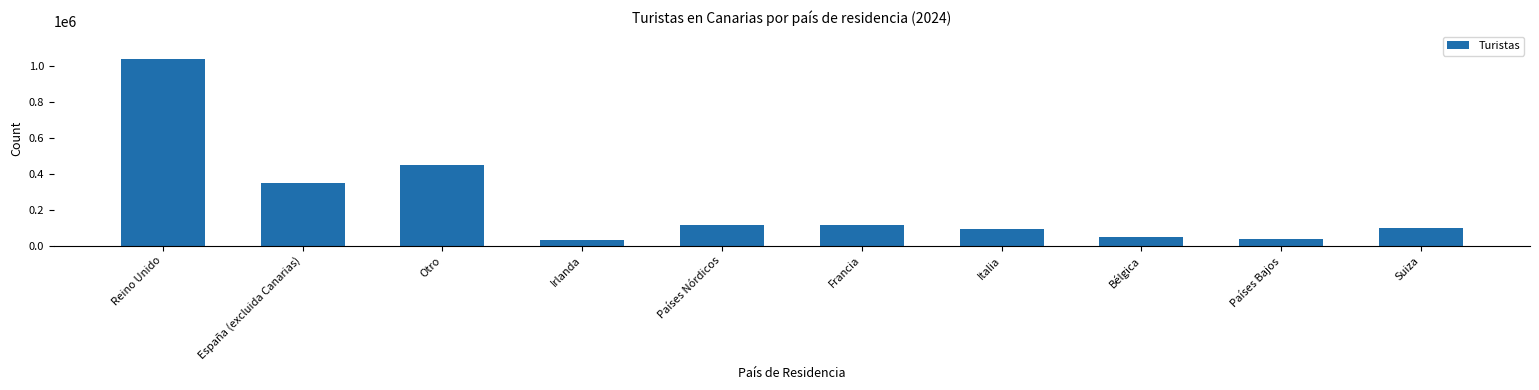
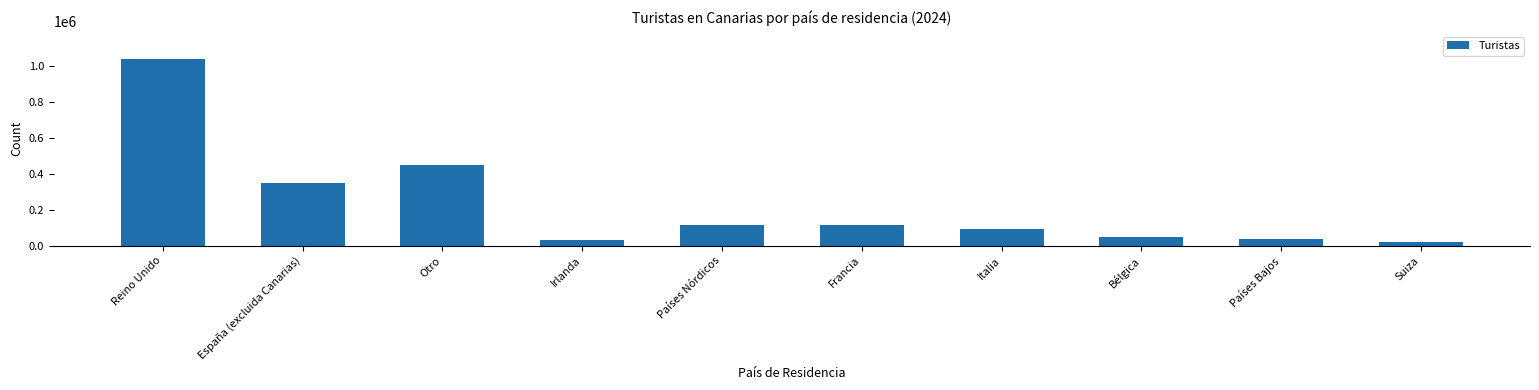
  {
    "Reino Unido": 1040000,
    "España (excluida Canarias)": 350000,
    "Otro": 450000,
    "Irlanda": 30000,
    "Países Nórdicos": 110000,
    "Francia": 110000,
    "Italia": 90000,
    "Bélgica": 50000,
    "Países Bajos": 40000,
-   "Suiza": 100000
+   "Suiza": 20000
  }
